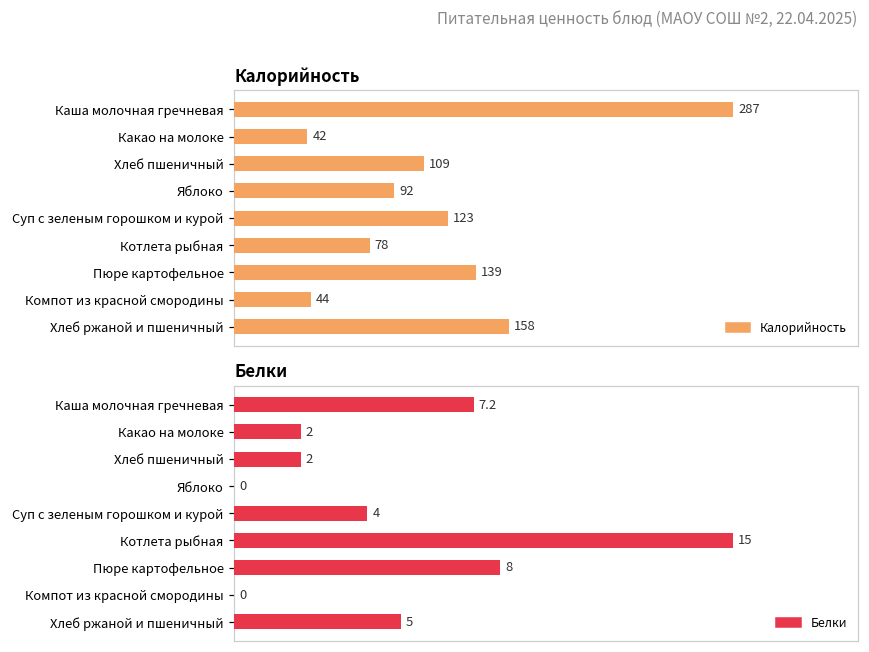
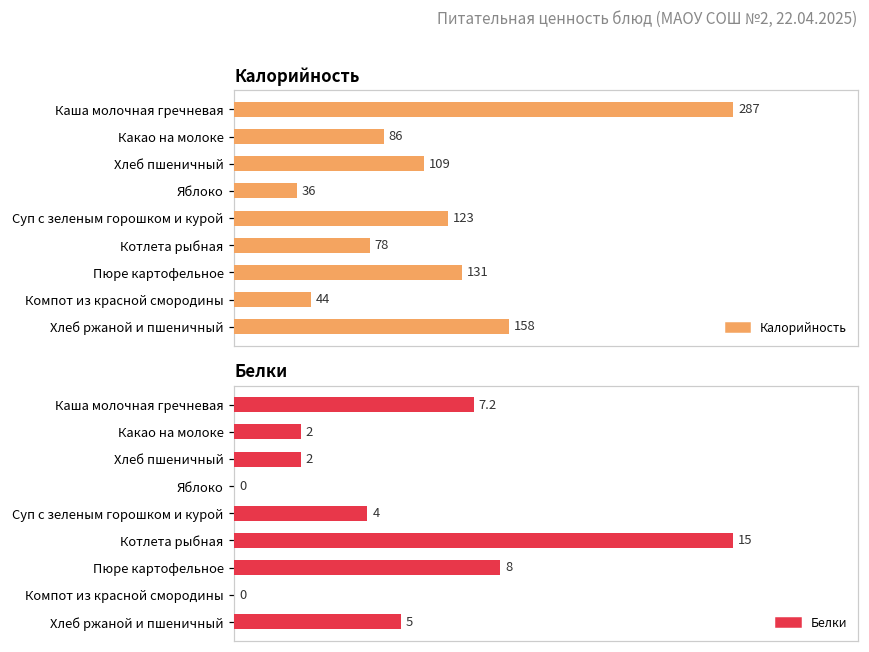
  {
    "Калорийность": {
      "Каша молочная гречневая": 287,
-     "Какао на молоке": 42,
+     "Какао на молоке": 86,
      "Хлеб пшеничный": 109,
-     "Яблоко": 92,
+     "Яблоко": 36,
      "Суп с зеленым горошком и курой": 123,
      "Котлета рыбная": 78,
-     "Пюре картофельное": 139,
+     "Пюре картофельное": 131,
      "Компот из красной смородины": 44,
      "Хлеб ржаной и пшеничный": 158
    },
    "Белки": {
      "Каша молочная гречневая": 7.2,
      "Какао на молоке": 2,
      "Хлеб пшеничный": 2,
      "Яблоко": 0,
      "Суп с зеленым горошком и курой": 4,
      "Котлета рыбная": 15,
      "Пюре картофельное": 8,
      "Компот из красной смородины": 0,
      "Хлеб ржаной и пшеничный": 5
    }
  }
